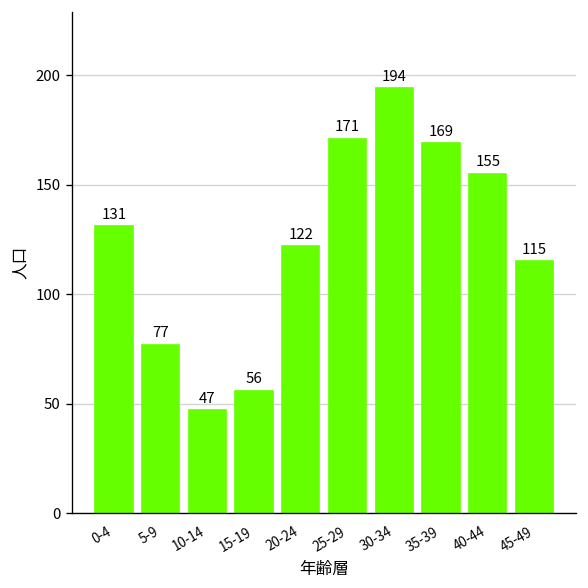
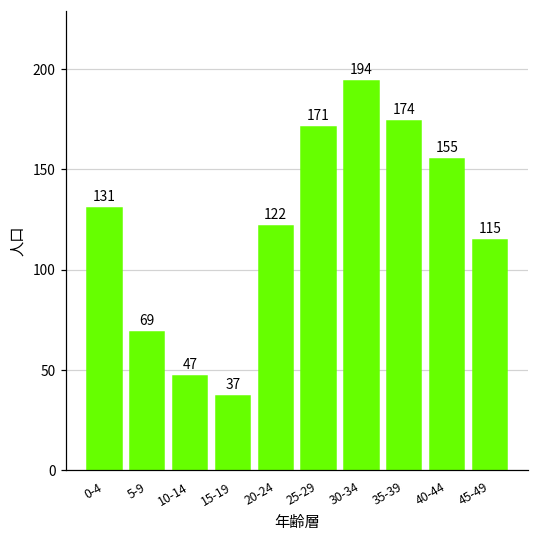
  {
    "0-4": 131,
-   "5-9": 77,
+   "5-9": 69,
    "10-14": 47,
-   "15-19": 56,
+   "15-19": 37,
    "20-24": 122,
    "25-29": 171,
    "30-34": 194,
-   "35-39": 169,
+   "35-39": 174,
    "40-44": 155,
    "45-49": 115
  }
